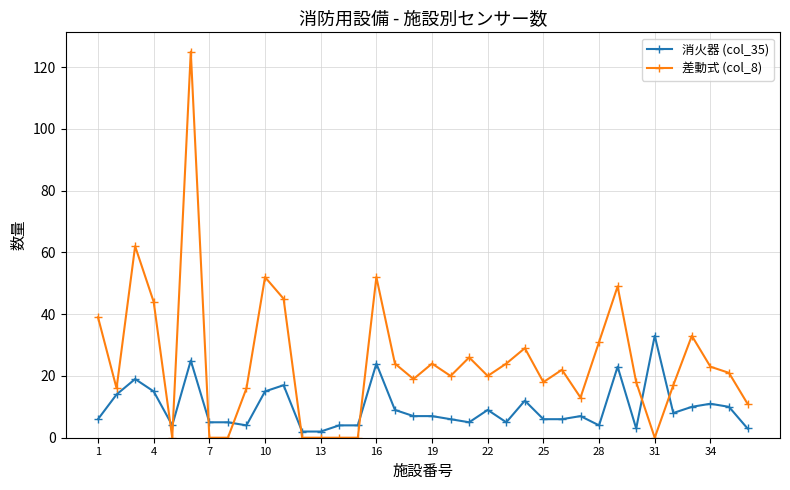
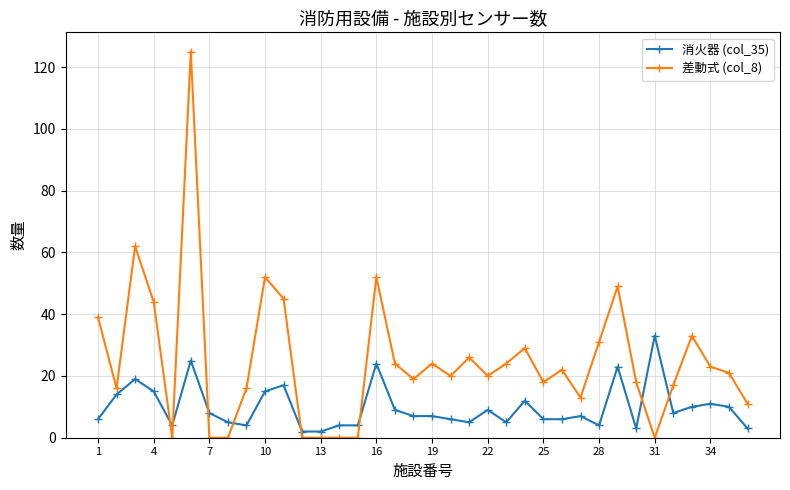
  {
    "消火器 (col_35)": {
      "1": 6,
      "4": 15,
-     "7": 5,
+     "7": 8,
      "10": 15,
      "13": 2,
      "16": 24,
      "19": 7,
      "22": 9,
      "25": 6,
      "28": 4,
      "31": 33,
      "34": 11
    },
    "差動式 (col_8)": {
      "1": 39,
      "4": 44,
      "7": 0,
      "10": 52,
      "13": 0,
      "16": 52,
      "19": 24,
      "22": 20,
      "25": 18,
      "28": 31,
      "31": 0,
      "34": 23
    }
  }
